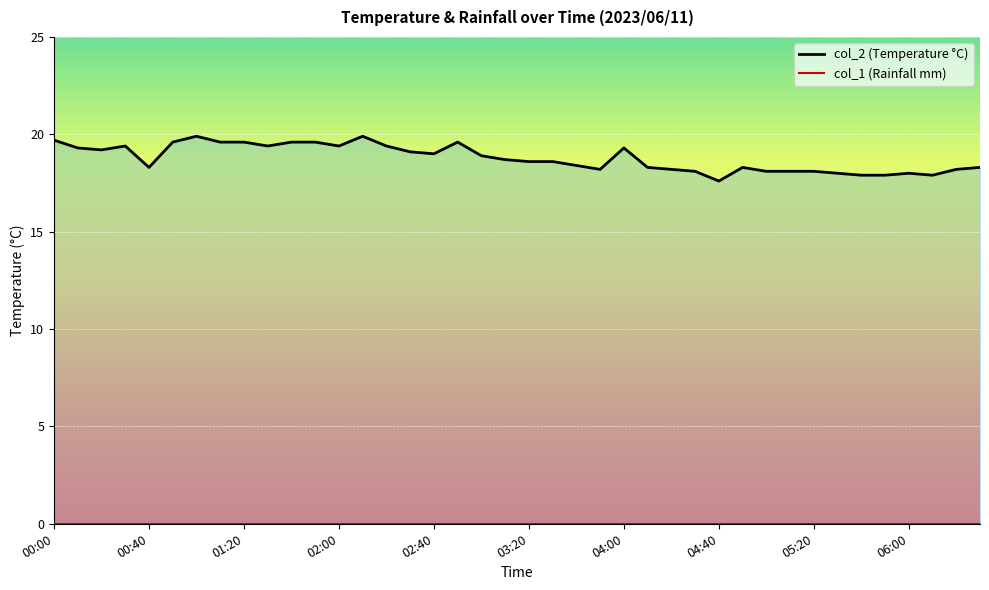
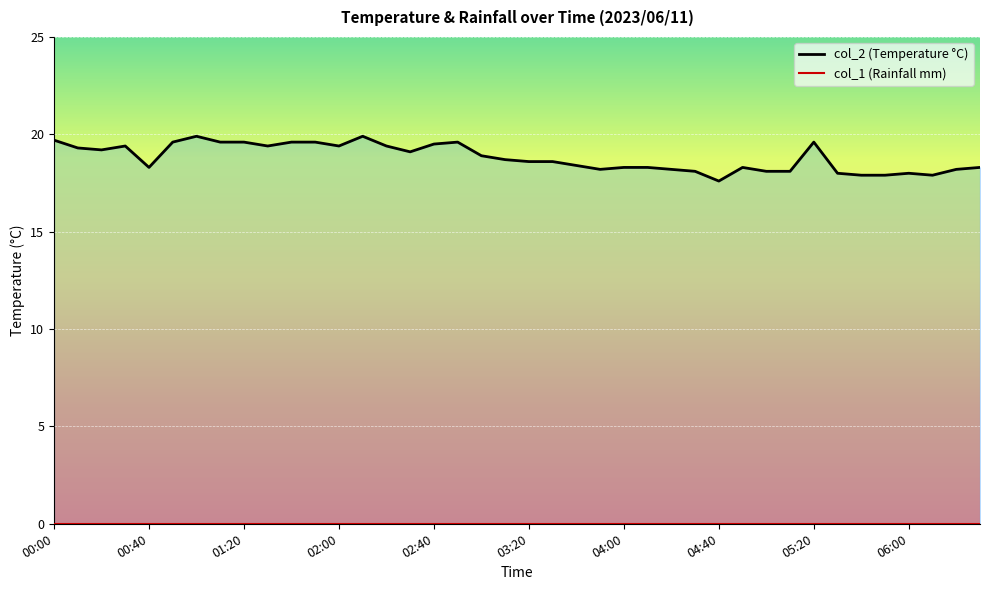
  {
    "col_2 (Temperature °C)": {
      "00:00": 19.7,
      "00:40": 18.3,
      "01:20": 19.6,
      "02:00": 19.4,
-     "02:40": 19.0,
+     "02:40": 19.5,
      "03:20": 18.6,
-     "04:00": 19.3,
+     "04:00": 18.3,
      "04:40": 17.6,
-     "05:20": 18.1,
+     "05:20": 19.6,
      "06:00": 18.0
    },
    "col_1 (Rainfall mm)": {
      "00:00": 0.0,
      "00:40": 0.0,
      "01:20": 0.0,
      "02:00": 0.0,
      "02:40": 0.0,
      "03:20": 0.0,
      "04:00": 0.0,
      "04:40": 0.0,
      "05:20": 0.0,
      "06:00": 0.0
    }
  }
